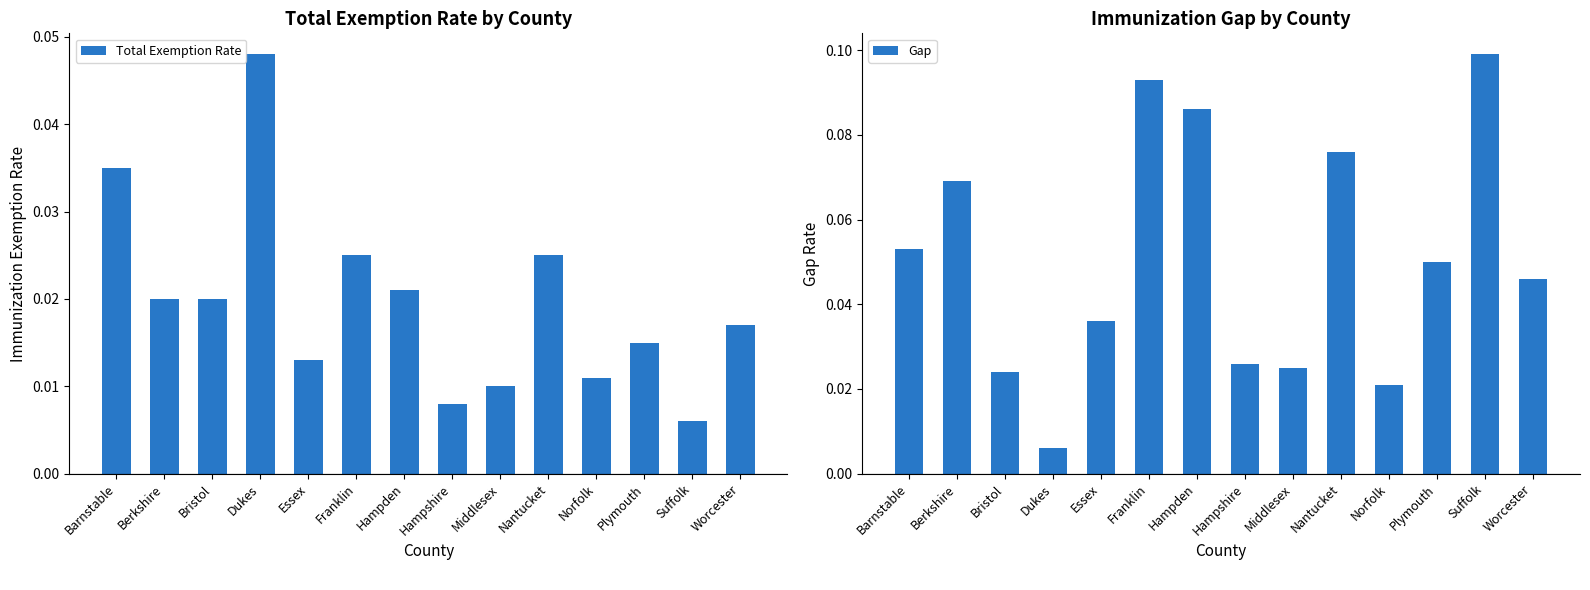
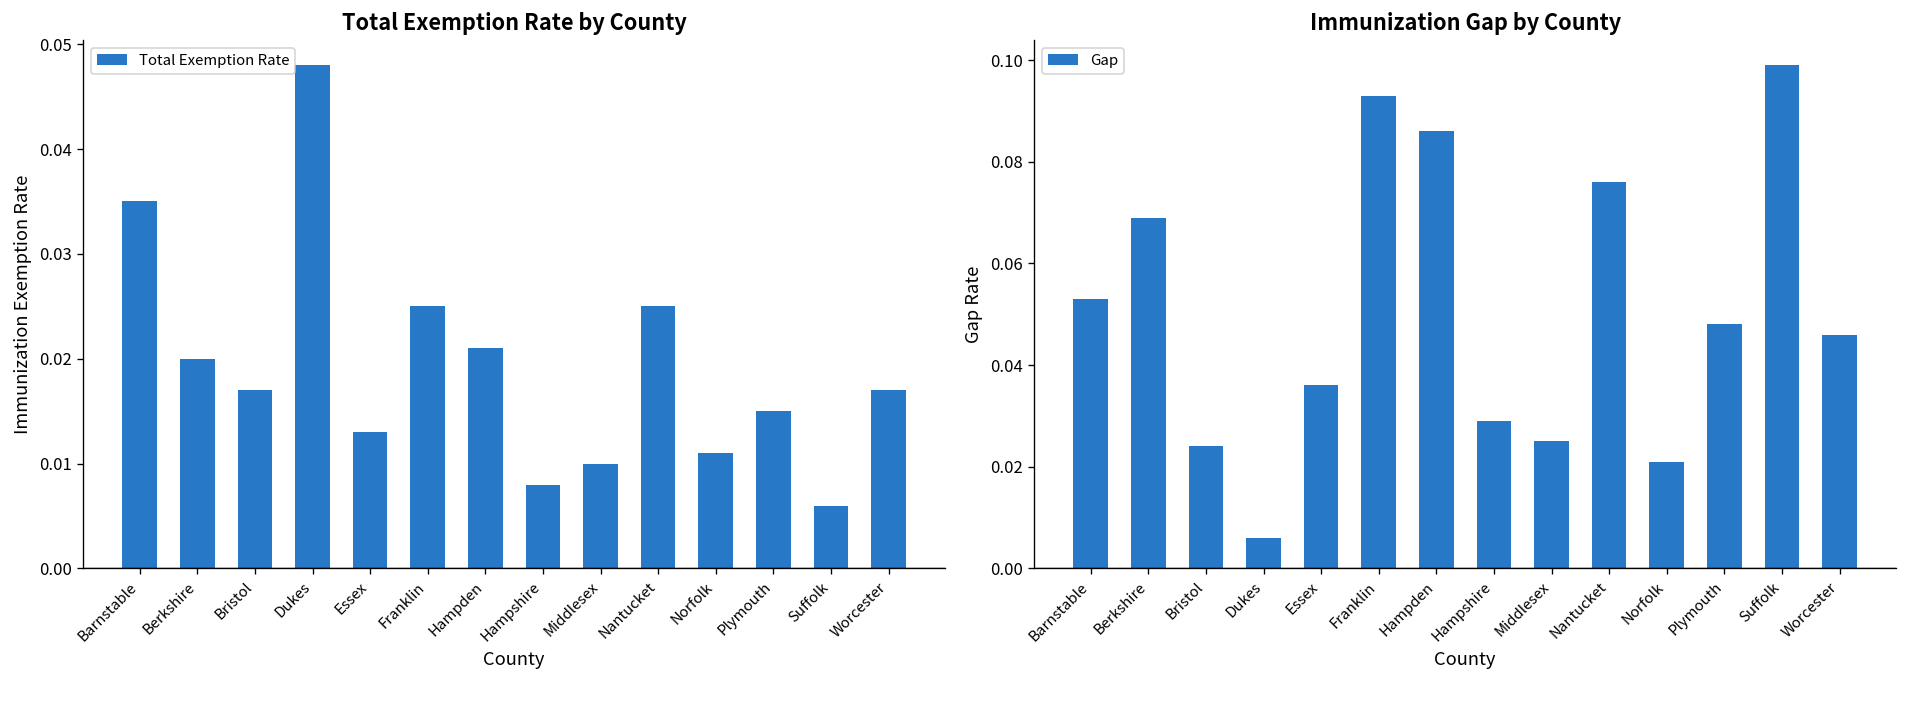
  {
    "Total Exemption Rate by County": {
      "Barnstable": 0.035,
      "Berkshire": 0.020,
-     "Bristol": 0.020,
+     "Bristol": 0.017,
      "Dukes": 0.048,
      "Essex": 0.013,
      "Franklin": 0.025,
      "Hampden": 0.021,
      "Hampshire": 0.008,
      "Middlesex": 0.010,
      "Nantucket": 0.025,
      "Norfolk": 0.011,
      "Plymouth": 0.015,
      "Suffolk": 0.006,
      "Worcester": 0.017
    },
    "Immunization Gap by County": {
      "Barnstable": 0.053,
      "Berkshire": 0.069,
      "Bristol": 0.024,
      "Dukes": 0.006,
      "Essex": 0.036,
      "Franklin": 0.093,
      "Hampden": 0.086,
-     "Hampshire": 0.026,
+     "Hampshire": 0.029,
      "Middlesex": 0.025,
      "Nantucket": 0.076,
      "Norfolk": 0.021,
-     "Plymouth": 0.050,
+     "Plymouth": 0.048,
      "Suffolk": 0.099,
      "Worcester": 0.046
    }
  }
